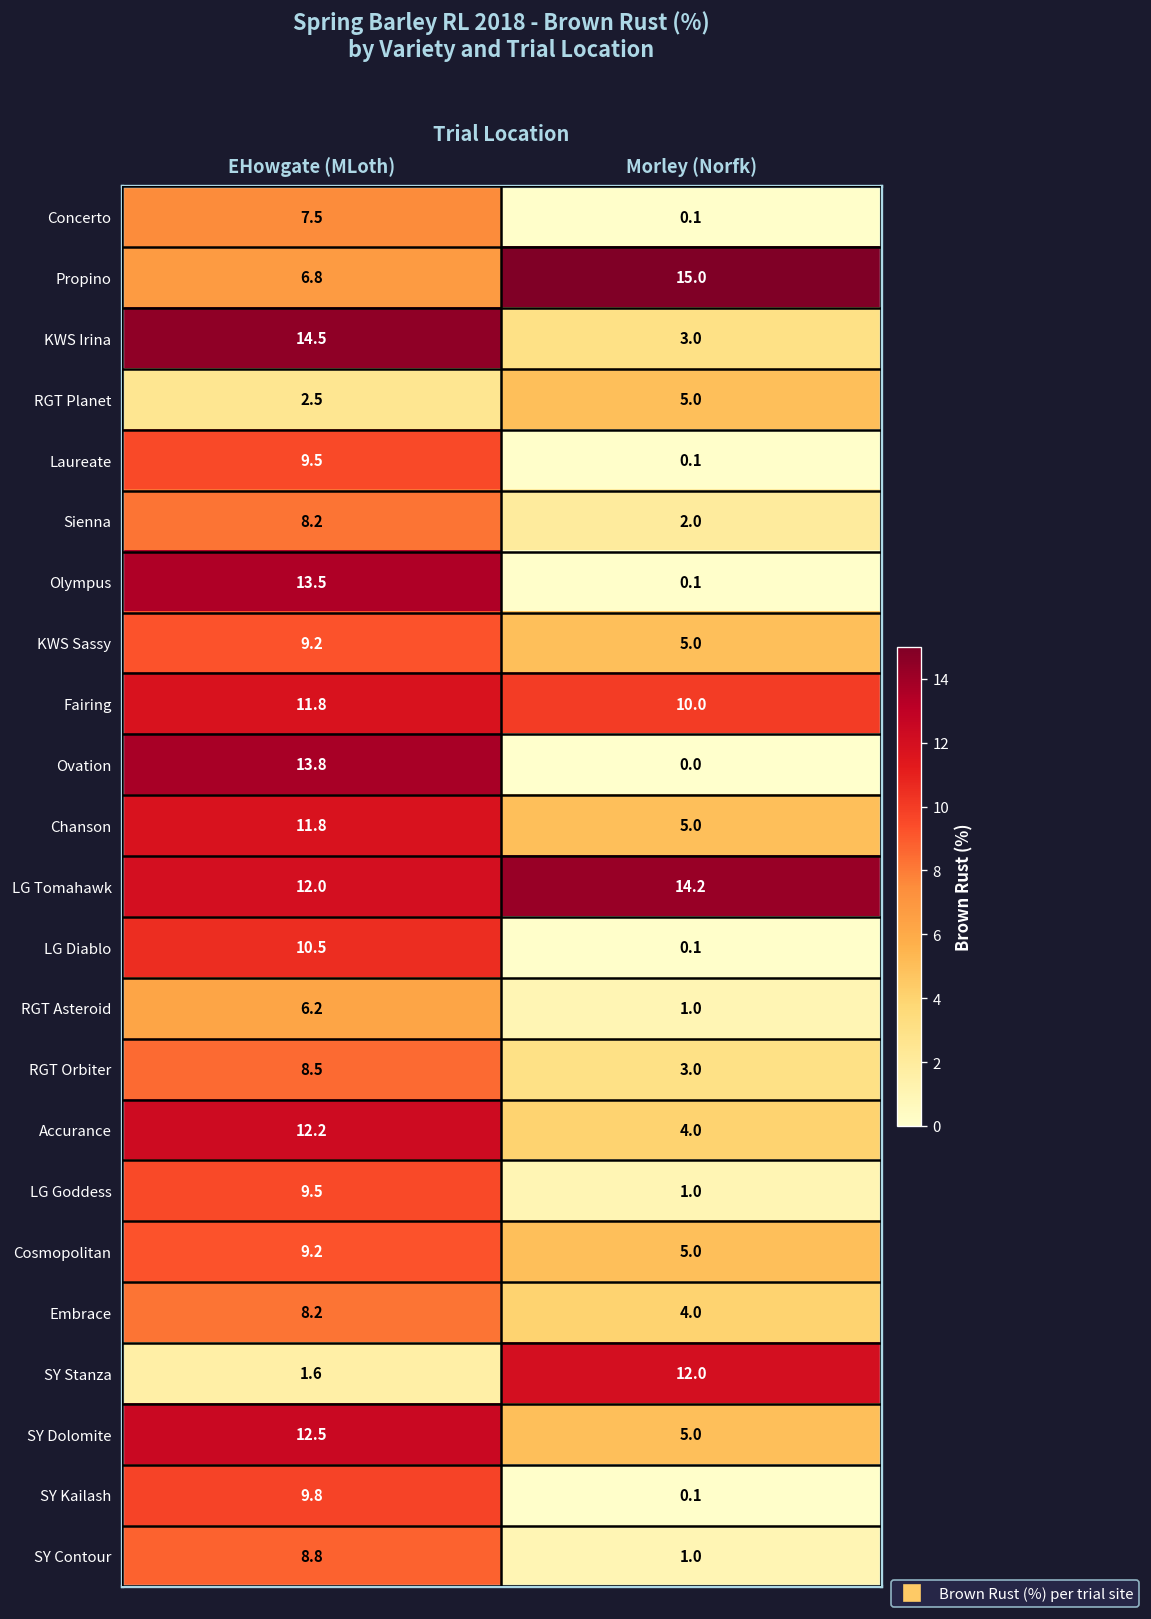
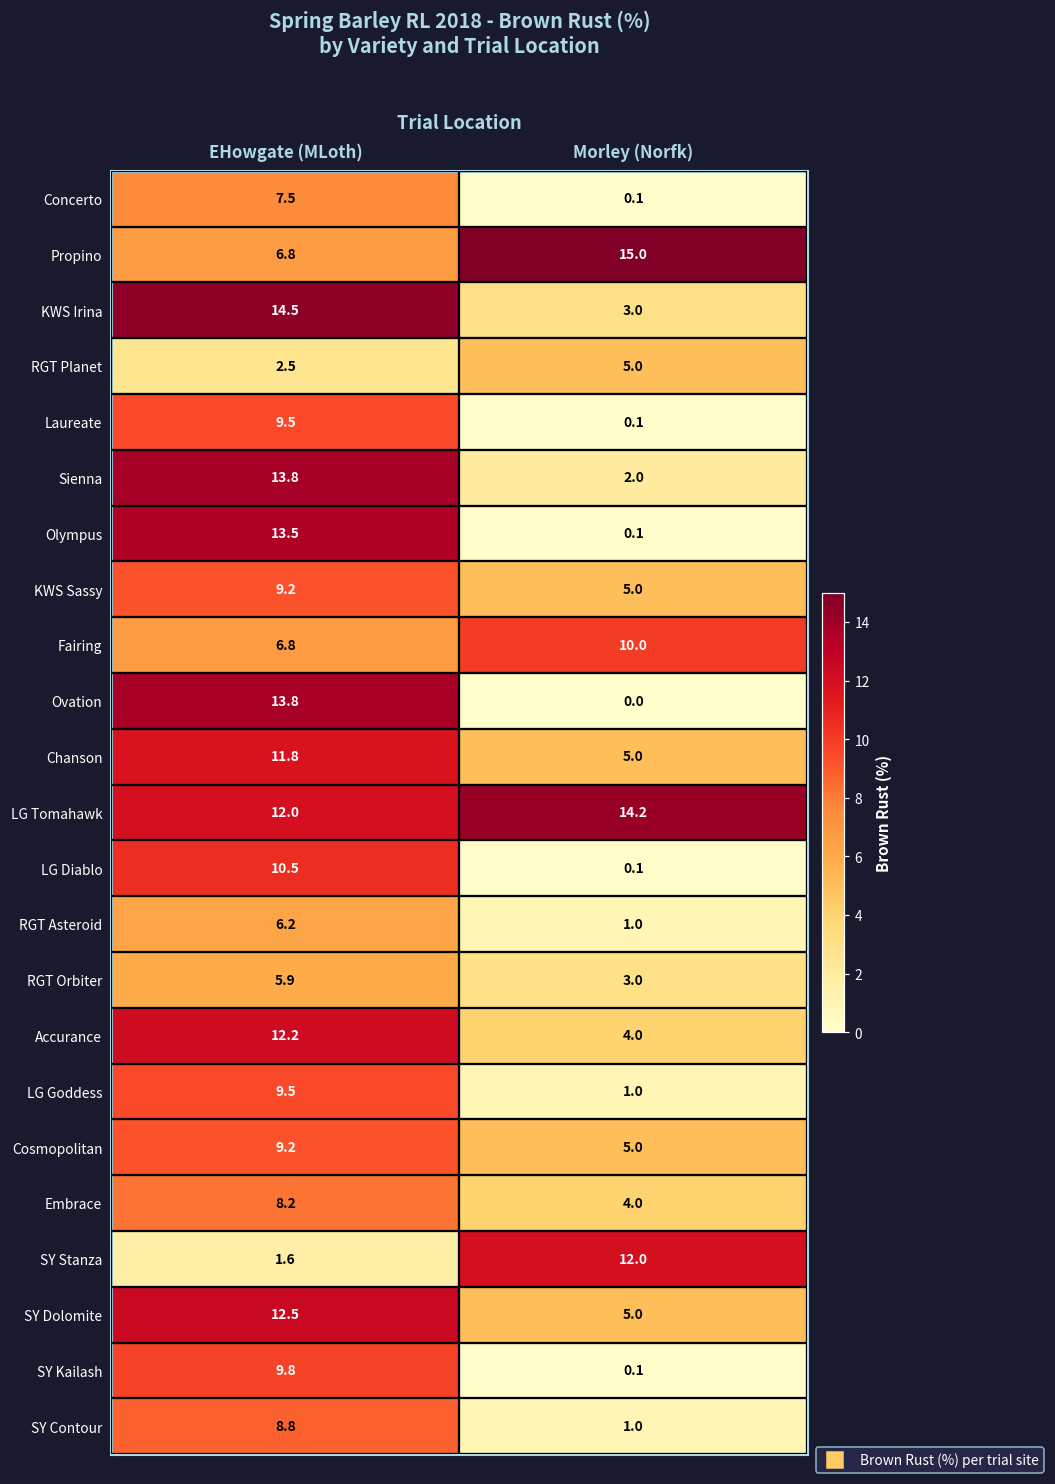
  {
    "Concerto": {
      "EHowgate (MLoth)": 7.5,
      "Morley (Norfk)": 0.1
    },
    "Propino": {
      "EHowgate (MLoth)": 6.8,
      "Morley (Norfk)": 15.0
    },
    "KWS Irina": {
      "EHowgate (MLoth)": 14.5,
      "Morley (Norfk)": 3.0
    },
    "RGT Planet": {
      "EHowgate (MLoth)": 2.5,
      "Morley (Norfk)": 5.0
    },
    "Laureate": {
      "EHowgate (MLoth)": 9.5,
      "Morley (Norfk)": 0.1
    },
    "Sienna": {
-     "EHowgate (MLoth)": 8.2,
+     "EHowgate (MLoth)": 13.8,
      "Morley (Norfk)": 2.0
    },
    "Olympus": {
      "EHowgate (MLoth)": 13.5,
      "Morley (Norfk)": 0.1
    },
    "KWS Sassy": {
      "EHowgate (MLoth)": 9.2,
      "Morley (Norfk)": 5.0
    },
    "Fairing": {
-     "EHowgate (MLoth)": 11.8,
+     "EHowgate (MLoth)": 6.8,
      "Morley (Norfk)": 10.0
    },
    "Ovation": {
      "EHowgate (MLoth)": 13.8,
      "Morley (Norfk)": 0.0
    },
    "Chanson": {
      "EHowgate (MLoth)": 11.8,
      "Morley (Norfk)": 5.0
    },
    "LG Tomahawk": {
      "EHowgate (MLoth)": 12.0,
      "Morley (Norfk)": 14.2
    },
    "LG Diablo": {
      "EHowgate (MLoth)": 10.5,
      "Morley (Norfk)": 0.1
    },
    "RGT Asteroid": {
      "EHowgate (MLoth)": 6.2,
      "Morley (Norfk)": 1.0
    },
    "RGT Orbiter": {
-     "EHowgate (MLoth)": 8.5,
+     "EHowgate (MLoth)": 5.9,
      "Morley (Norfk)": 3.0
    },
    "Accurance": {
      "EHowgate (MLoth)": 12.2,
      "Morley (Norfk)": 4.0
    },
    "LG Goddess": {
      "EHowgate (MLoth)": 9.5,
      "Morley (Norfk)": 1.0
    },
    "Cosmopolitan": {
      "EHowgate (MLoth)": 9.2,
      "Morley (Norfk)": 5.0
    },
    "Embrace": {
      "EHowgate (MLoth)": 8.2,
      "Morley (Norfk)": 4.0
    },
    "SY Stanza": {
      "EHowgate (MLoth)": 1.6,
      "Morley (Norfk)": 12.0
    },
    "SY Dolomite": {
      "EHowgate (MLoth)": 12.5,
      "Morley (Norfk)": 5.0
    },
    "SY Kailash": {
      "EHowgate (MLoth)": 9.8,
      "Morley (Norfk)": 0.1
    },
    "SY Contour": {
      "EHowgate (MLoth)": 8.8,
      "Morley (Norfk)": 1.0
    }
  }
